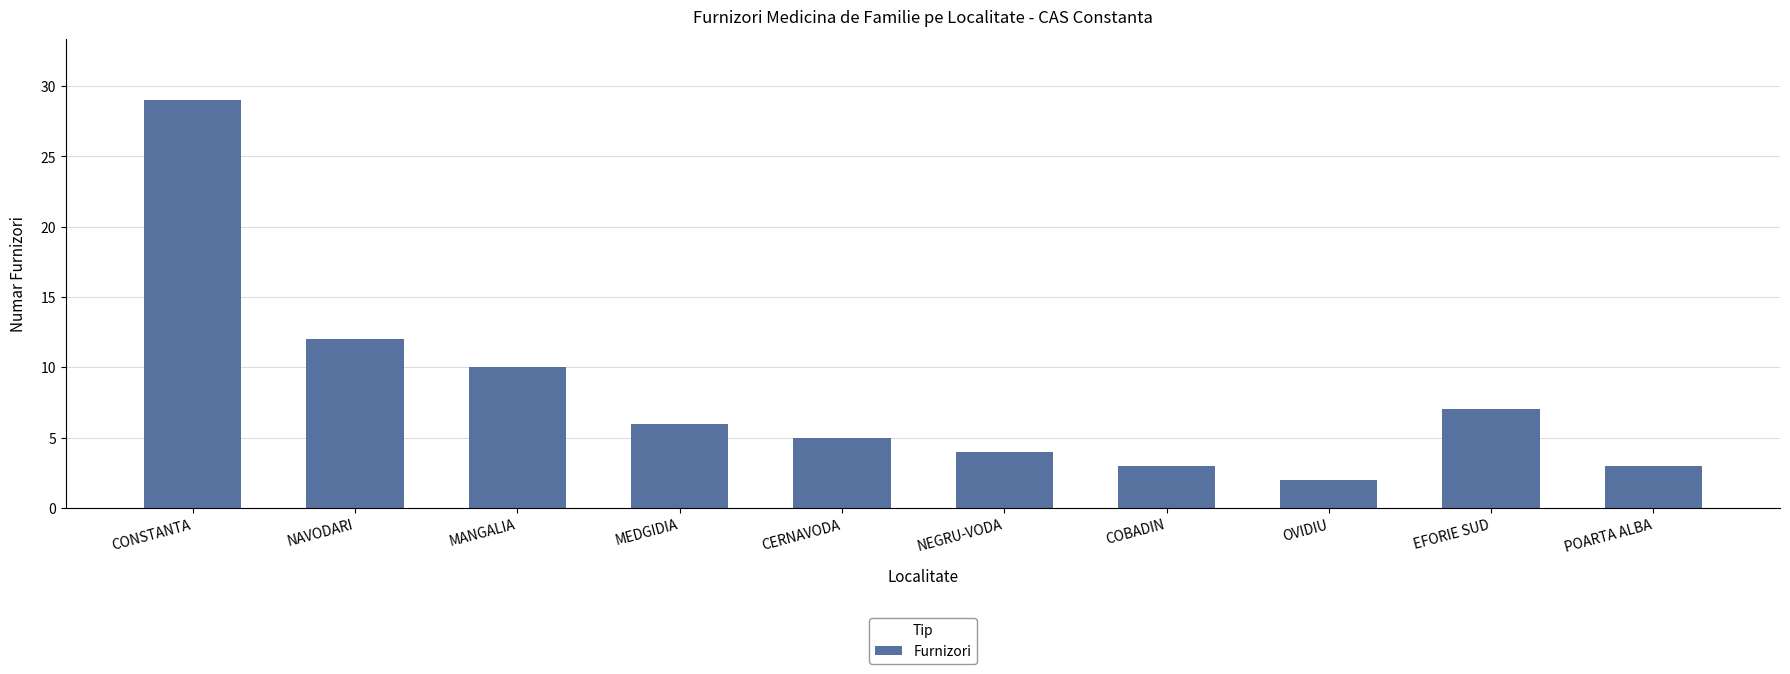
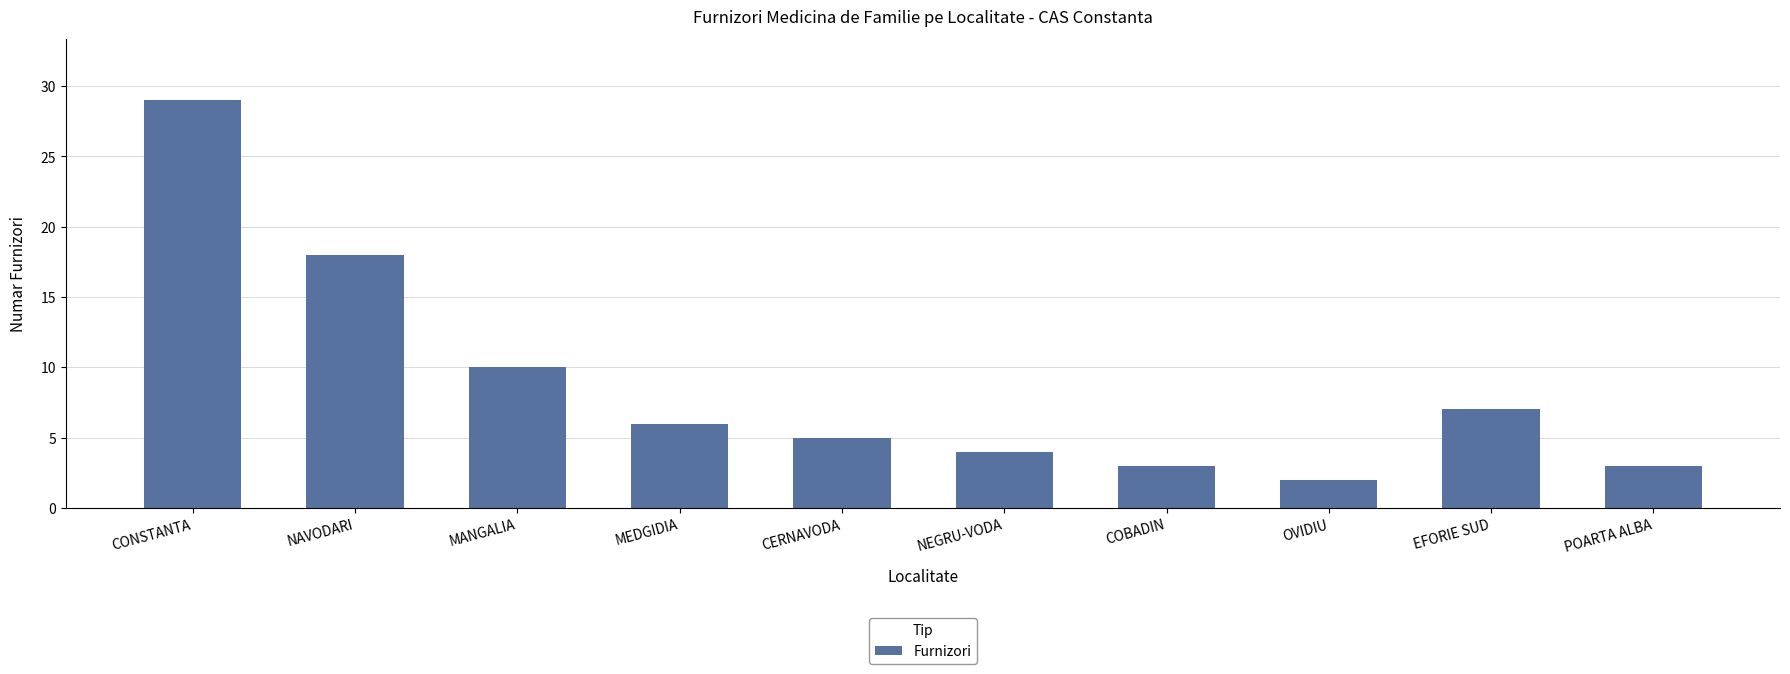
  {
    "CONSTANTA": 29,
-   "NAVODARI": 12,
+   "NAVODARI": 18,
    "MANGALIA": 10,
    "MEDGIDIA": 6,
    "CERNAVODA": 5,
    "NEGRU-VODA": 4,
    "COBADIN": 3,
    "OVIDIU": 2,
    "EFORIE SUD": 7,
    "POARTA ALBA": 3
  }
